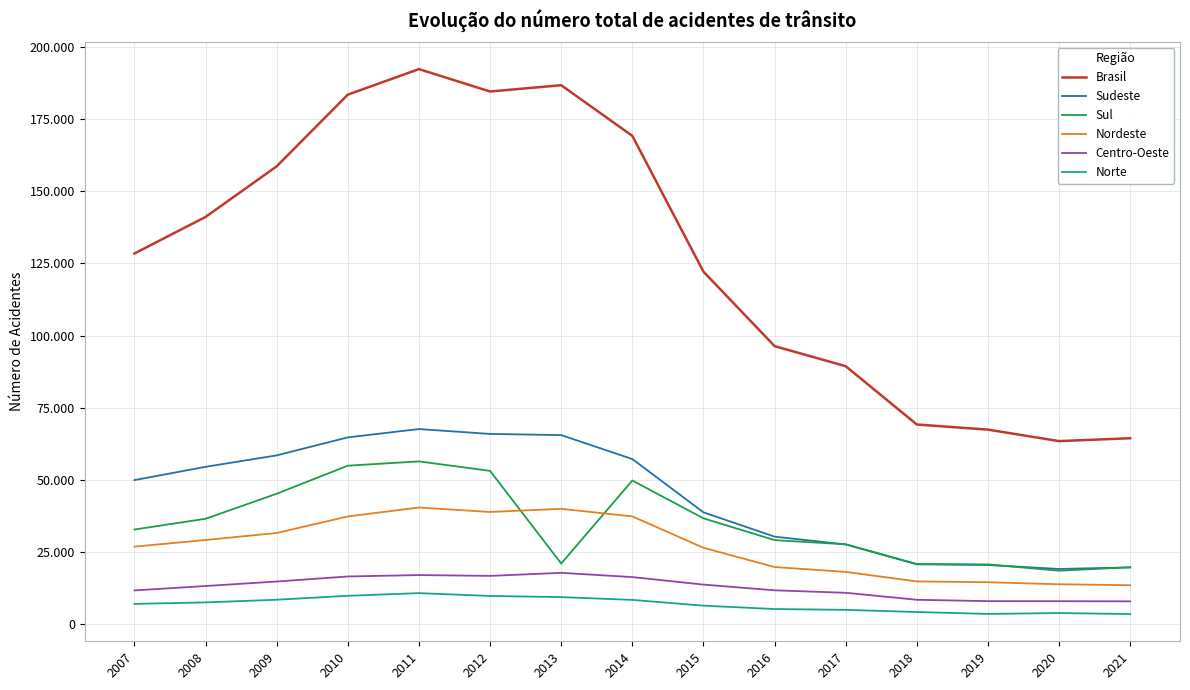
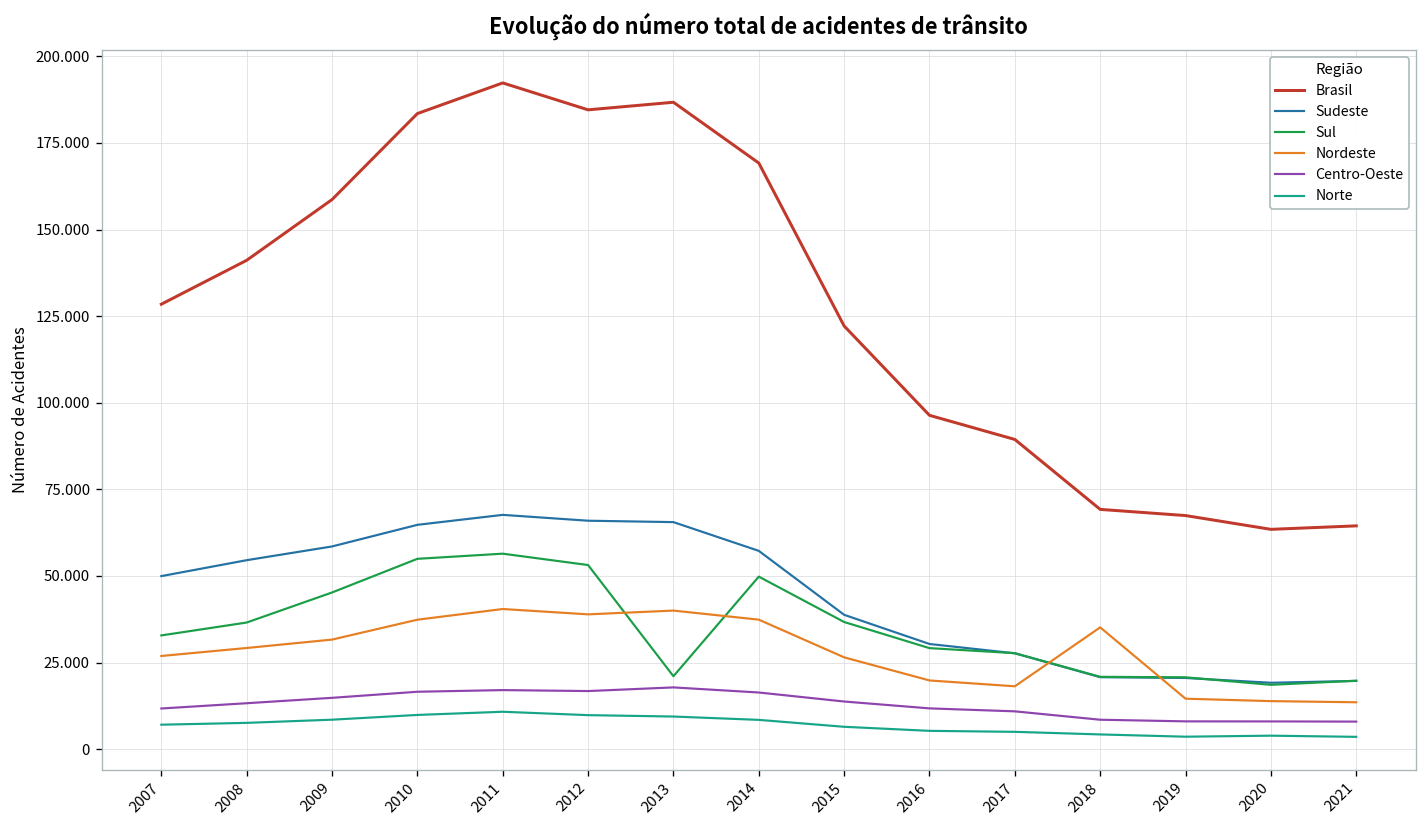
  {
    "Brasil": {
      "2007": 128,
      "2008": 141,
      "2009": 159,
      "2010": 183,
      "2011": 192,
      "2012": 185,
      "2013": 187,
      "2014": 169,
      "2015": 122,
      "2016": 96,
      "2017": 89,
      "2018": 69,
      "2019": 67,
      "2020": 63,
      "2021": 64
    },
    "Sul": {
      "2007": 33,
      "2008": 37,
      "2009": 45,
      "2010": 55,
      "2011": 56,
      "2012": 53,
      "2013": 21,
      "2014": 50,
      "2015": 37,
      "2016": 29
    },
    "Nordeste": {
      "2007": 27,
      "2008": 29,
      "2009": 32,
      "2010": 37,
      "2011": 40,
      "2012": 39,
      "2013": 40,
      "2014": 37,
      "2015": 26,
      "2016": 20,
      "2017": 18,
-     "2018": 15,
+     "2018": 35,
      "2019": 15,
      "2020": 14,
      "2021": 14
    },
    "Centro-Oeste": {
      "2007": 12,
      "2008": 13,
      "2009": 15,
      "2010": 17,
      "2011": 17,
      "2012": 17,
      "2013": 18,
      "2014": 16,
      "2015": 14,
      "2016": 12,
      "2017": 11,
      "2018": 8,
      "2019": 8,
      "2020": 8,
      "2021": 8
    }
  }
